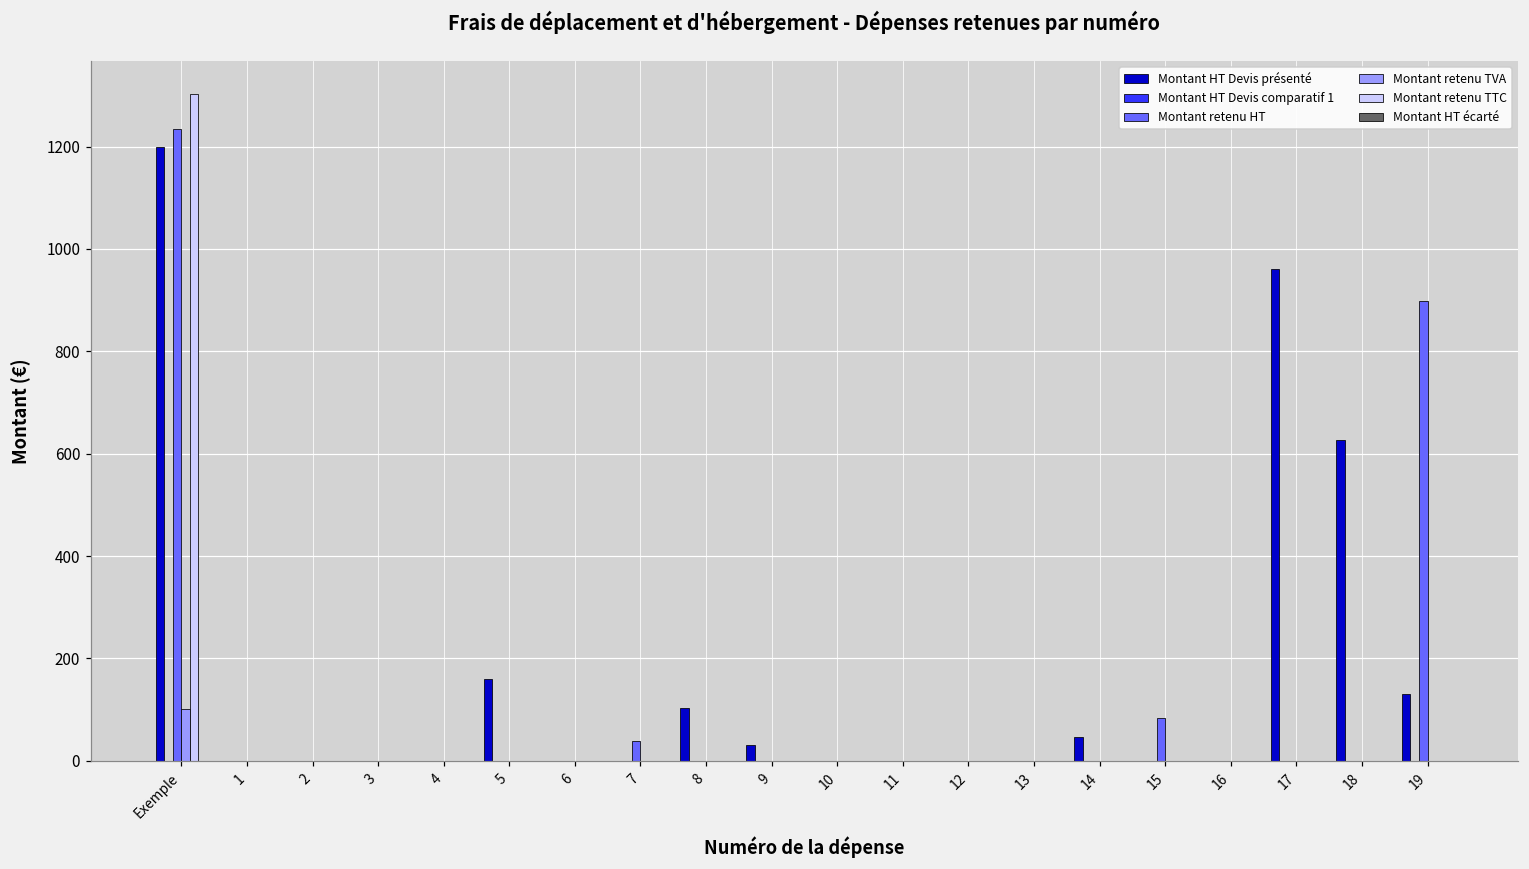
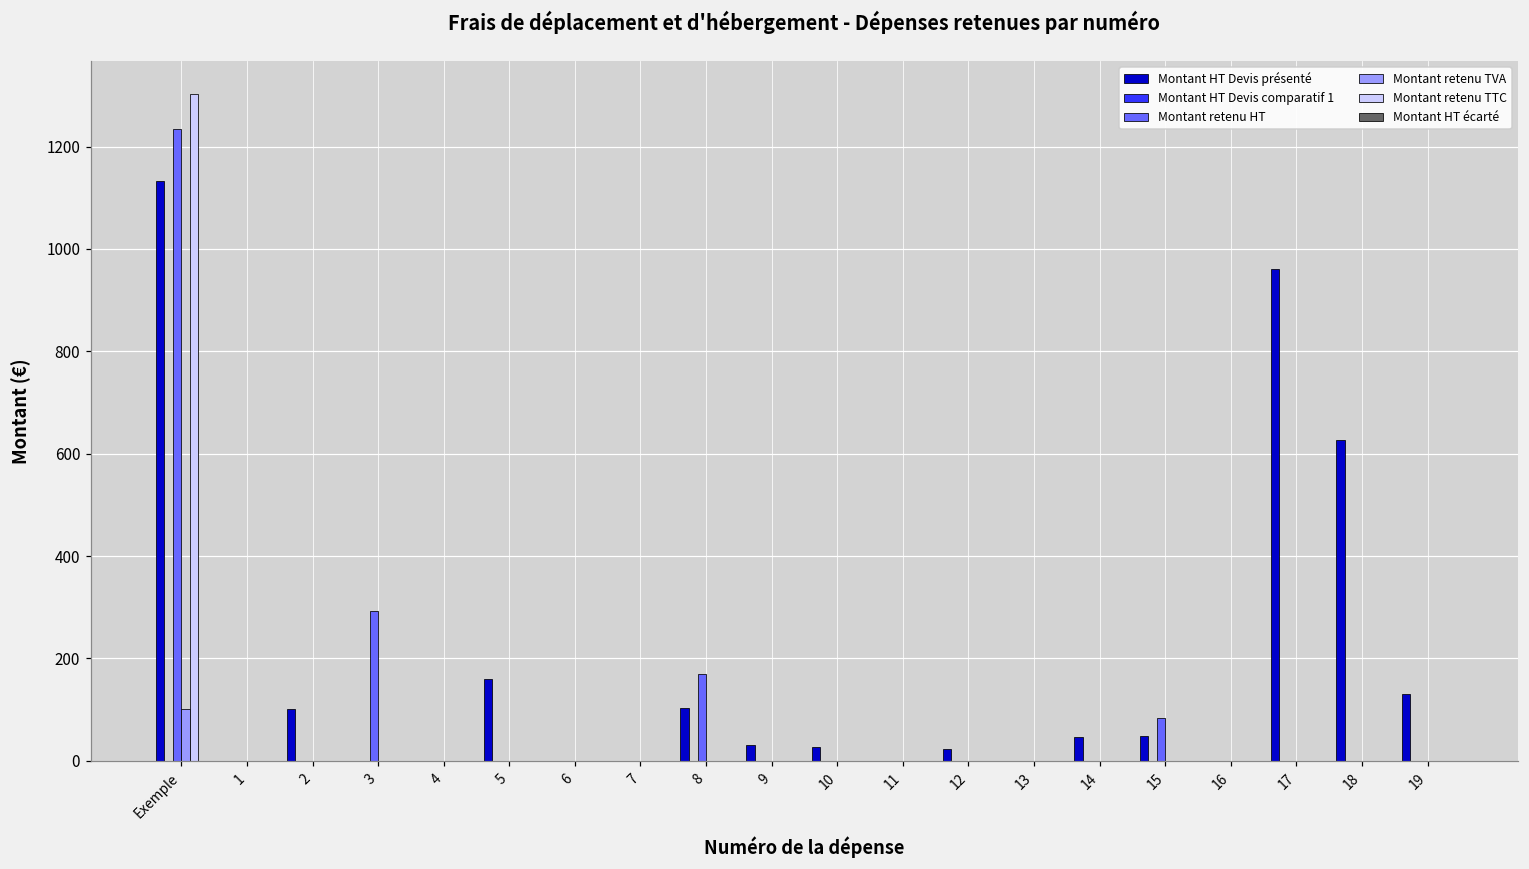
  {
    "Montant HT Devis présenté": {
-     "Exemple": 1200,
+     "Exemple": 1130,
      "1": 0,
-     "2": 0,
+     "2": 100,
      "3": 0,
      "4": 0,
      "5": 160,
      "6": 0,
      "7": 0,
      "8": 100,
      "9": 30,
-     "10": 0,
+     "10": 30,
      "11": 0,
-     "12": 0,
+     "12": 20,
      "13": 0,
      "14": 50,
-     "15": 0,
+     "15": 50,
      "16": 0,
      "17": 960,
      "18": 630,
      "19": 130
    },
    "Montant HT Devis comparatif 1": {
      "Exemple": 0,
      "1": 0,
      "2": 0,
      "3": 0,
      "4": 0,
      "5": 0,
      "6": 0,
      "7": 0,
      "8": 0,
      "9": 0,
      "10": 0,
      "11": 0,
      "12": 0,
      "13": 0,
      "14": 0,
      "15": 0,
      "16": 0,
      "17": 0,
      "18": 0,
      "19": 0
    },
    "Montant retenu HT": {
      "Exemple": 1240,
      "1": 0,
      "2": 0,
-     "3": 0,
+     "3": 290,
      "4": 0,
      "5": 0,
      "6": 0,
-     "7": 40,
-     "8": 0,
+     "7": 0,
+     "8": 170,
      "9": 0,
      "10": 0,
      "11": 0,
      "12": 0,
      "13": 0,
      "14": 0,
      "15": 80,
      "16": 0,
      "17": 0,
      "18": 0,
-     "19": 900
+     "19": 0
    },
    "Montant retenu TVA": {
      "Exemple": 100,
      "1": 0,
      "2": 0,
      "3": 0,
      "4": 0,
      "5": 0,
      "6": 0,
      "7": 0,
      "8": 0,
      "9": 0,
      "10": 0,
      "11": 0,
      "12": 0,
      "13": 0,
      "14": 0,
      "15": 0,
      "16": 0,
      "17": 0,
      "18": 0,
      "19": 0
    },
    "Montant retenu TTC": {
      "Exemple": 1300,
      "1": 0,
      "2": 0,
      "3": 0,
      "4": 0,
      "5": 0,
      "6": 0,
      "7": 0,
      "8": 0,
      "9": 0,
      "10": 0,
      "11": 0,
      "12": 0,
      "13": 0,
      "14": 0,
      "15": 0,
      "16": 0,
      "17": 0,
      "18": 0,
      "19": 0
    },
    "Montant HT écarté": {
      "Exemple": 0,
      "1": 0,
      "2": 0,
      "3": 0,
      "4": 0,
      "5": 0,
      "6": 0,
      "7": 0,
      "8": 0,
      "9": 0,
      "10": 0,
      "11": 0,
      "12": 0,
      "13": 0,
      "14": 0,
      "15": 0,
      "16": 0,
      "17": 0,
      "18": 0,
      "19": 0
    }
  }
